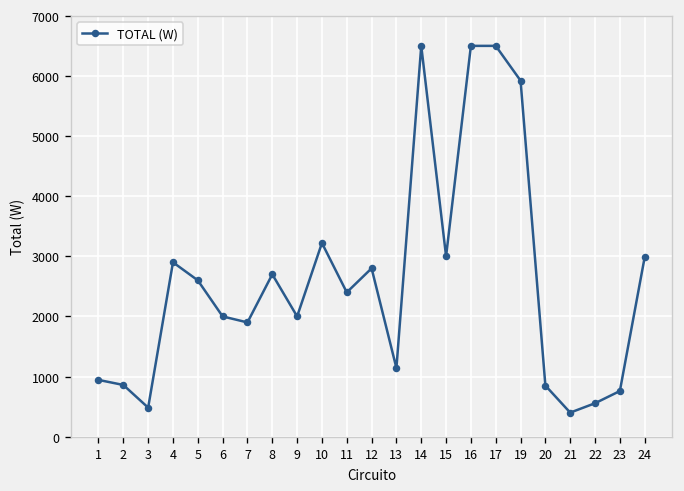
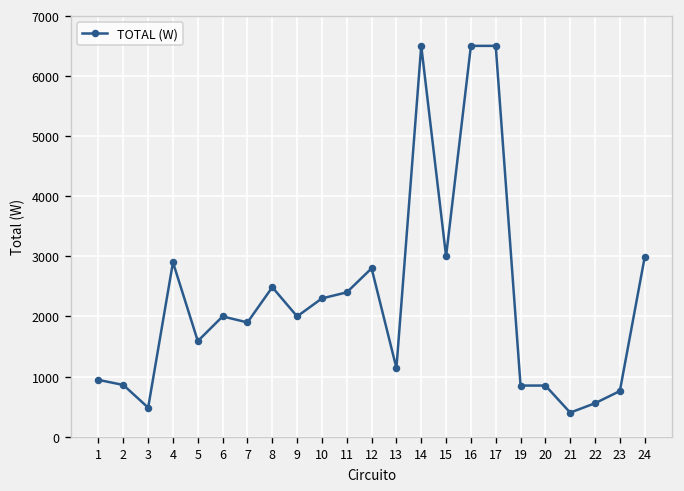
  {
    "1": 900,
    "2": 900,
    "3": 500,
    "4": 2900,
-   "5": 2600,
+   "5": 1600,
    "6": 2000,
    "7": 1900,
-   "8": 2700,
+   "8": 2500,
    "9": 2000,
-   "10": 3200,
+   "10": 2300,
    "11": 2400,
    "12": 2800,
    "13": 1100,
    "14": 6500,
    "15": 3000,
    "16": 6500,
    "17": 6500,
-   "19": 5900,
+   "19": 900,
    "20": 900,
    "21": 400,
    "22": 600,
    "23": 800,
    "24": 3000
  }
